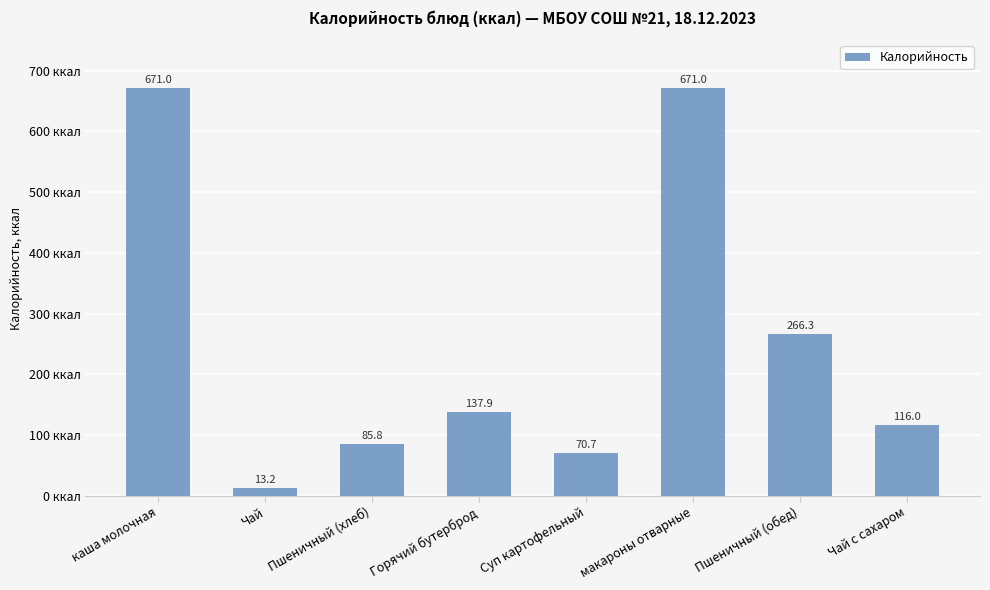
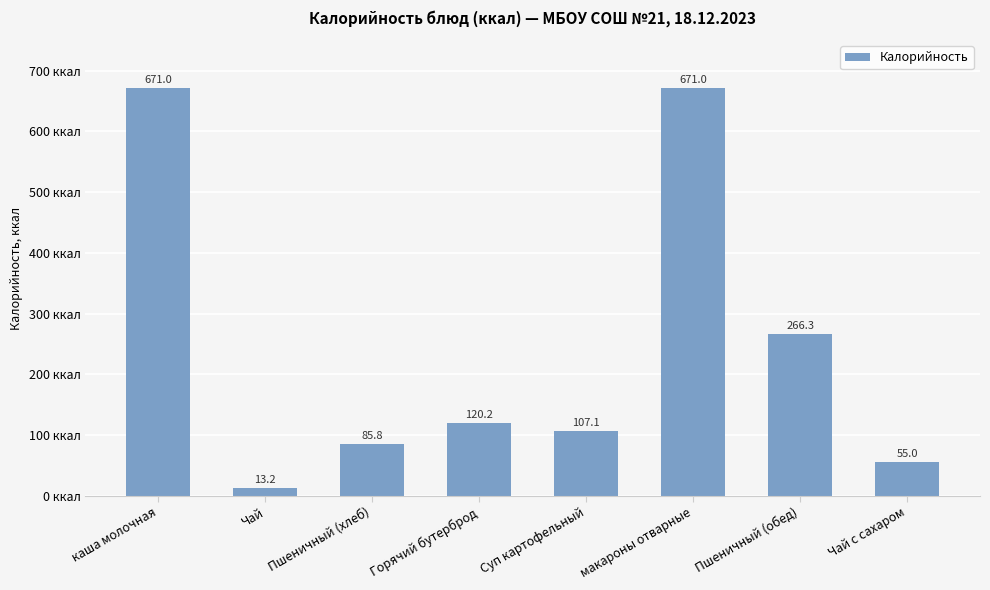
  {
    "каша молочная": 671.0,
    "Чай": 13.2,
    "Пшеничный (хлеб)": 85.8,
-   "Горячий бутерброд": 137.9,
-   "Суп картофельный": 70.7,
+   "Горячий бутерброд": 120.2,
+   "Суп картофельный": 107.1,
    "макароны отварные": 671.0,
    "Пшеничный (обед)": 266.3,
-   "Чай с сахаром": 116.0
+   "Чай с сахаром": 55.0
  }
